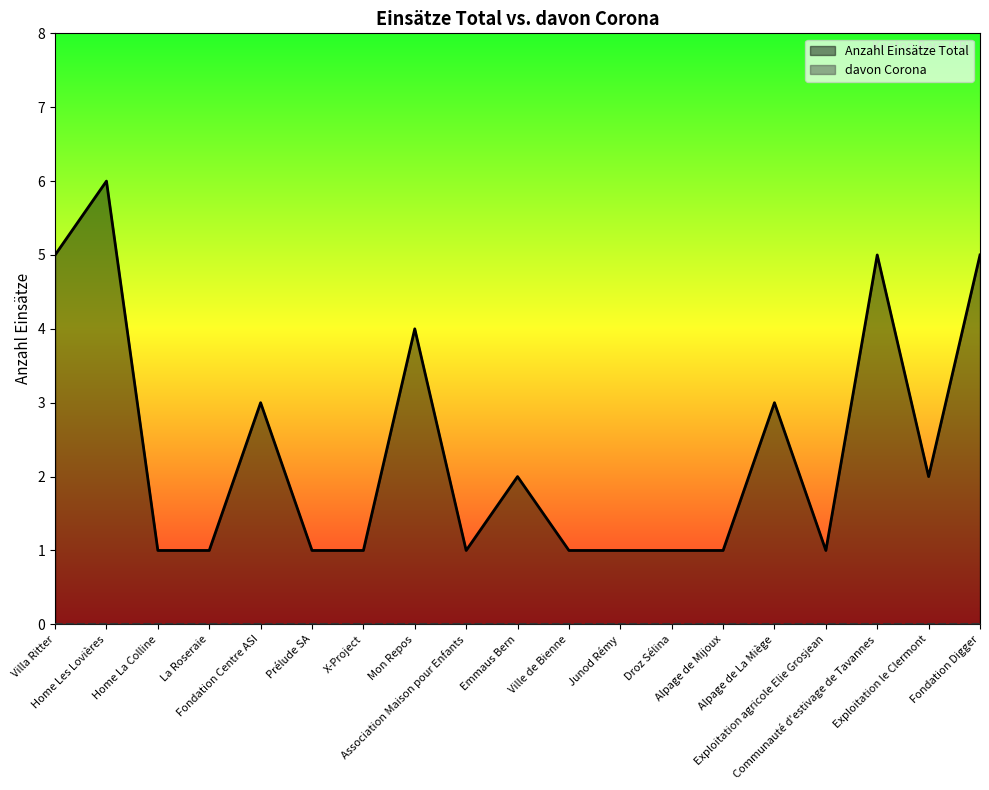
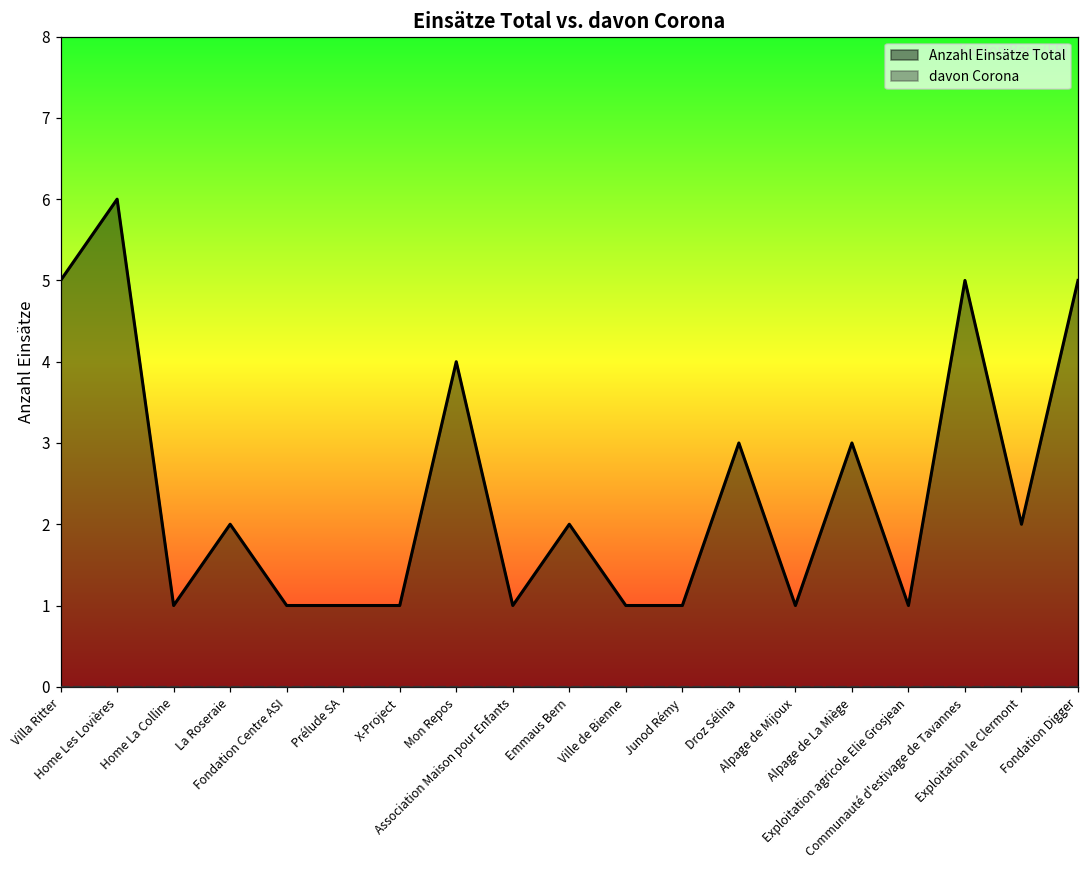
  {
    "Anzahl Einsätze Total": {
      "Villa Ritter": 5,
      "Home Les Lovières": 6,
      "Home La Colline": 1,
-     "La Roseraie": 1,
-     "Fondation Centre ASI": 3,
+     "La Roseraie": 2,
+     "Fondation Centre ASI": 1,
      "Prélude SA": 1,
      "X-Project": 1,
      "Mon Repos": 4,
      "Association Maison pour Enfants": 1,
      "Emmaus Bern": 2,
      "Ville de Bienne": 1,
      "Junod Rémy": 1,
-     "Droz Sélina": 1,
+     "Droz Sélina": 3,
      "Alpage de Mijoux": 1,
      "Alpage de La Miège": 3,
      "Exploitation agricole Elie Grosjean": 1,
      "Communauté d'estivage de Tavannes": 5,
      "Exploitation le Clermont": 2,
      "Fondation Digger": 5
    },
    "davon Corona": {
      "Villa Ritter": 0,
      "Home Les Lovières": 0,
      "Home La Colline": 0,
      "La Roseraie": 0,
      "Fondation Centre ASI": 0,
      "Prélude SA": 0,
      "X-Project": 0,
      "Mon Repos": 0,
      "Association Maison pour Enfants": 0,
      "Emmaus Bern": 0,
      "Ville de Bienne": 0,
      "Junod Rémy": 0,
      "Droz Sélina": 0,
      "Alpage de Mijoux": 0,
      "Alpage de La Miège": 0,
      "Exploitation agricole Elie Grosjean": 0,
      "Communauté d'estivage de Tavannes": 0,
      "Exploitation le Clermont": 0,
      "Fondation Digger": 0
    }
  }
